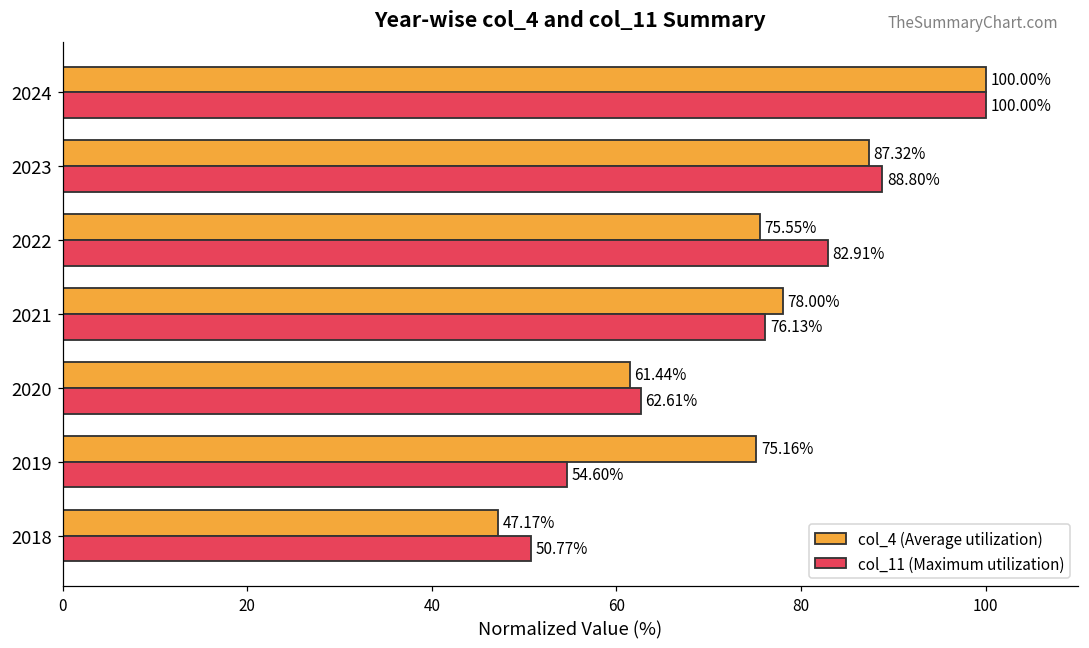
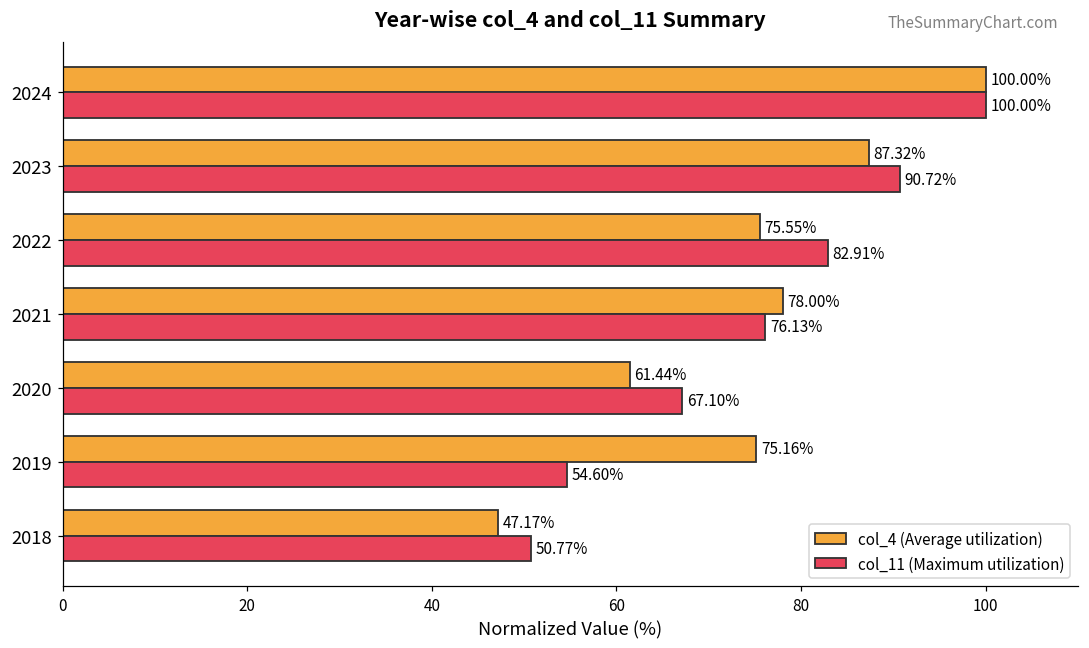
  {
    "col_4 (Average utilization)": {
      "2024": "100.00%",
      "2023": "87.32%",
      "2022": "75.55%",
      "2021": "78.00%",
      "2020": "61.44%",
      "2019": "75.16%",
      "2018": "47.17%"
    },
    "col_11 (Maximum utilization)": {
      "2024": "100.00%",
-     "2023": "88.80%",
+     "2023": "90.72%",
      "2022": "82.91%",
      "2021": "76.13%",
-     "2020": "62.61%",
+     "2020": "67.10%",
      "2019": "54.60%",
      "2018": "50.77%"
    }
  }
